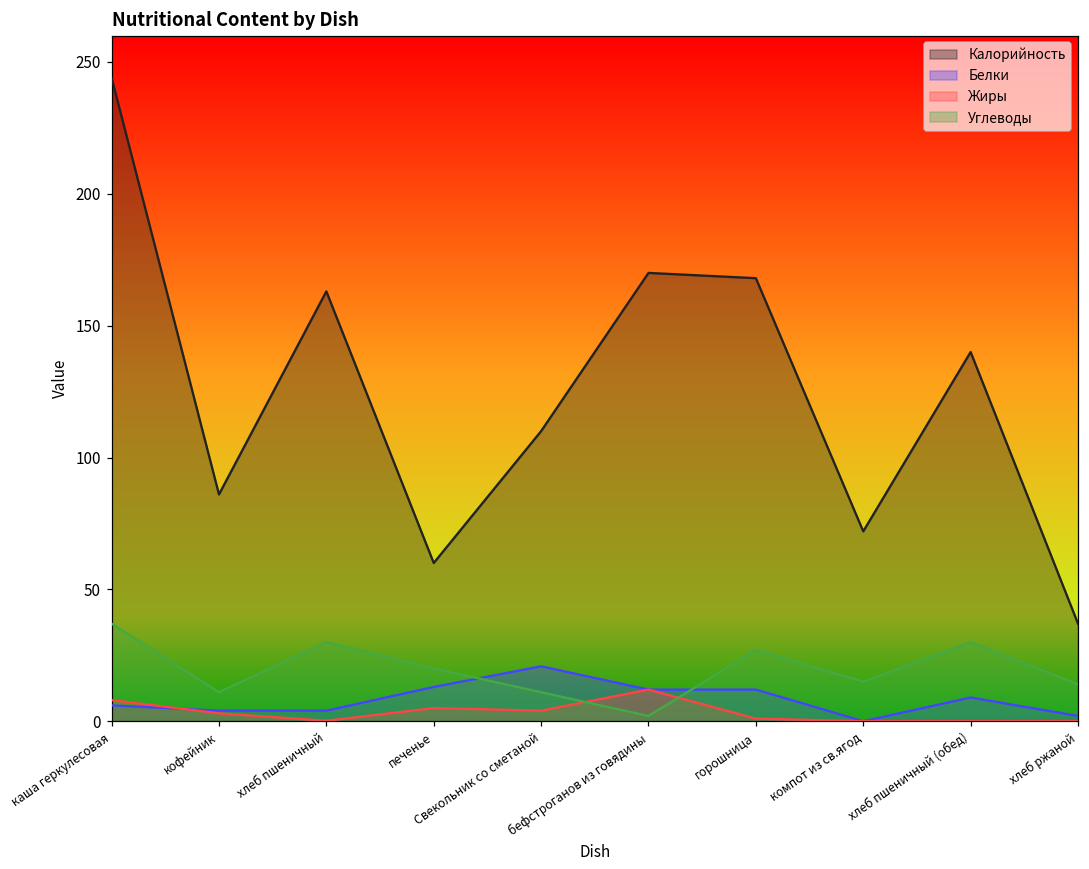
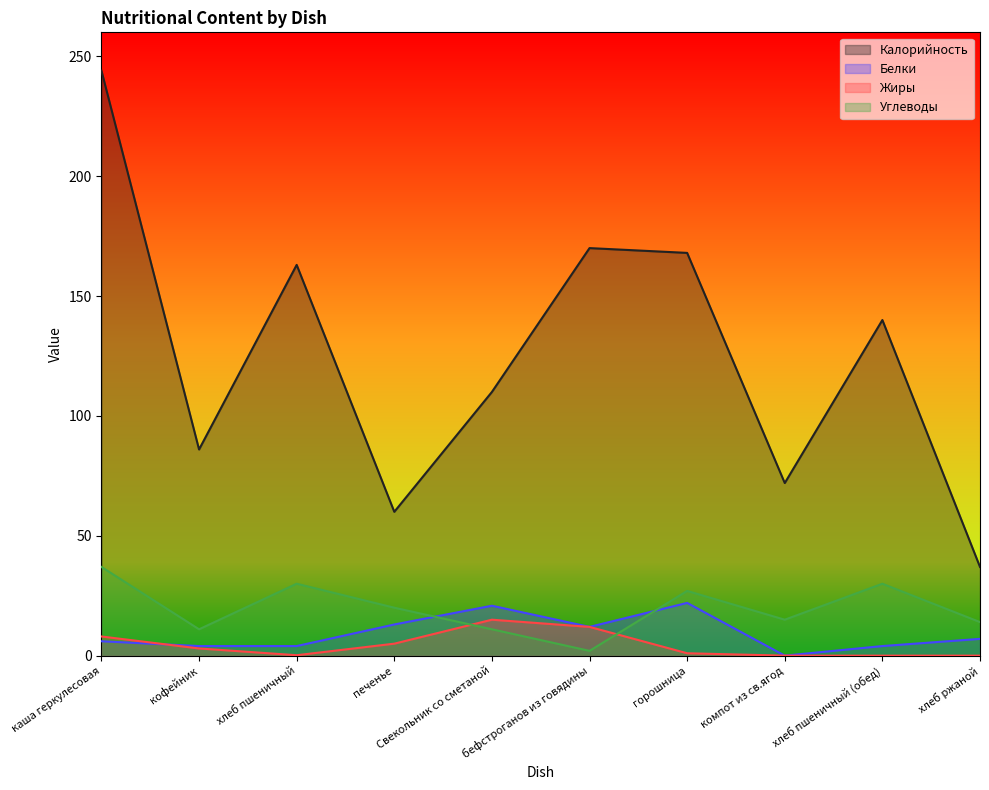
  {
    "Калорийность": {
      "каша геркулесовая": 244,
      "кофейник": 86,
      "хлеб пшеничный": 163,
      "печенье": 60,
      "Свекольник со сметаной": 110,
      "бефстроганов из говядины": 170,
      "горошница": 168,
      "компот из св.ягод": 72,
      "хлеб пшеничный (обед)": 140,
      "хлеб ржаной": 37
    },
    "Белки": {
      "каша геркулесовая": 6,
      "хлеб пшеничный": 4,
      "печенье": 13,
      "Свекольник со сметаной": 21,
-     "горошница": 12,
-     "хлеб пшеничный (обед)": 9,
-     "хлеб ржаной": 2
+     "горошница": 22,
+     "хлеб пшеничный (обед)": 4,
+     "хлеб ржаной": 7
    },
    "Жиры": {
      "каша геркулесовая": 8,
      "хлеб пшеничный": 0,
      "печенье": 5,
-     "Свекольник со сметаной": 4,
+     "Свекольник со сметаной": 15,
      "горошница": 1,
      "хлеб пшеничный (обед)": 0,
      "хлеб ржаной": 0
    },
    "Углеводы": {
      "каша геркулесовая": 37,
      "кофейник": 11,
      "хлеб пшеничный": 30,
      "печенье": 20,
      "Свекольник со сметаной": 11,
      "бефстроганов из говядины": 2,
      "горошница": 27,
      "компот из св.ягод": 15,
      "хлеб пшеничный (обед)": 30,
      "хлеб ржаной": 14
    }
  }
